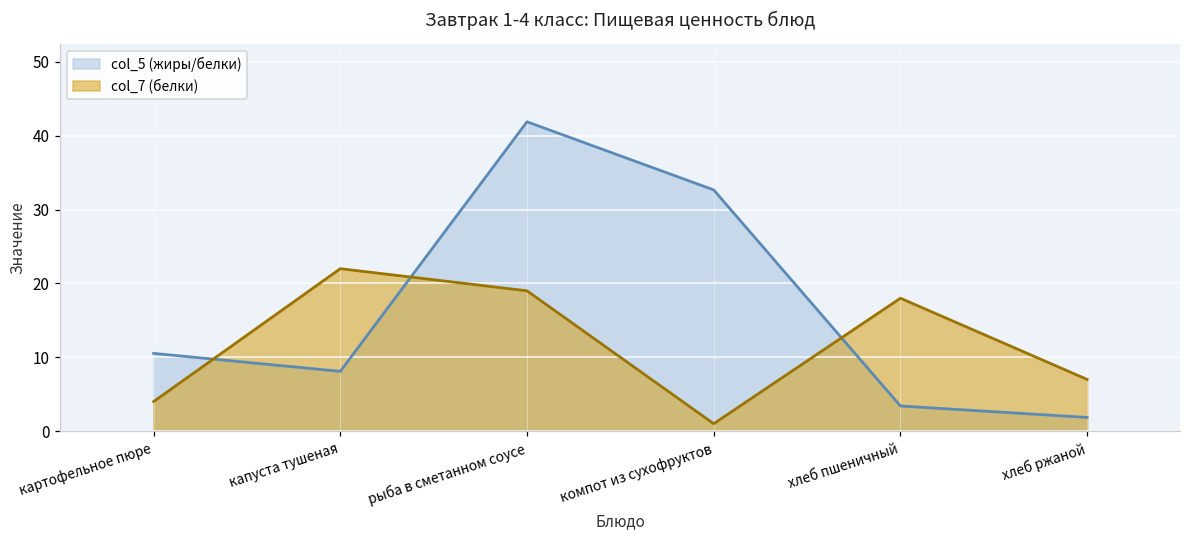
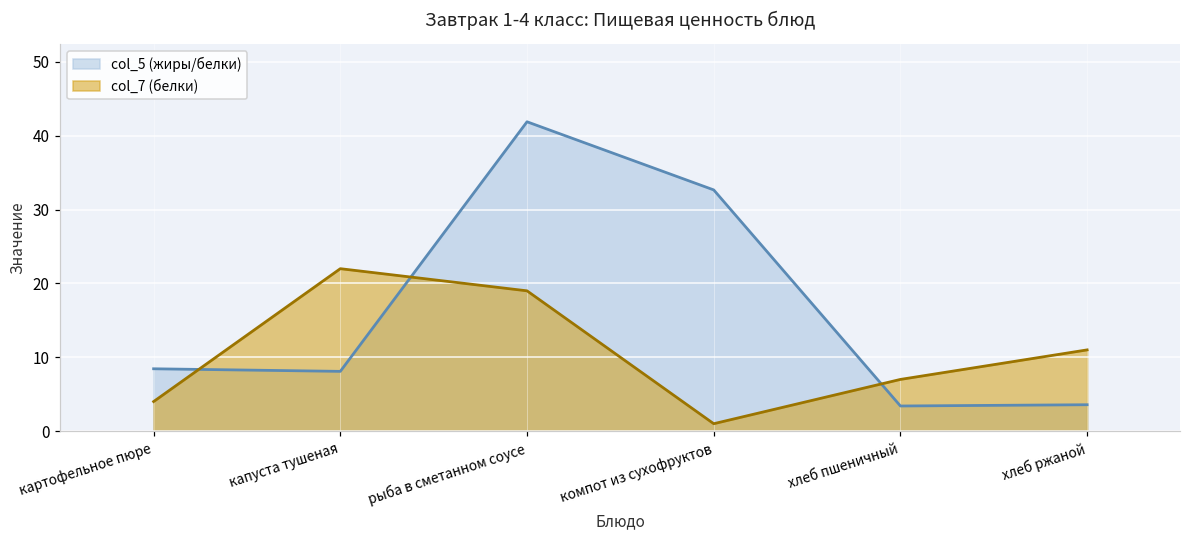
  {
    "col_5 (жиры/белки)": {
-     "картофельное пюре": 11,
+     "картофельное пюре": 8,
      "капуста тушеная": 8,
      "рыба в сметанном соусе": 42,
      "компот из сухофруктов": 33,
      "хлеб пшеничный": 3,
-     "хлеб ржаной": 2
+     "хлеб ржаной": 4
    },
    "col_7 (белки)": {
      "картофельное пюре": 4,
      "капуста тушеная": 22,
      "рыба в сметанном соусе": 19,
      "компот из сухофруктов": 1,
-     "хлеб пшеничный": 18,
-     "хлеб ржаной": 7
+     "хлеб пшеничный": 7,
+     "хлеб ржаной": 11
    }
  }
